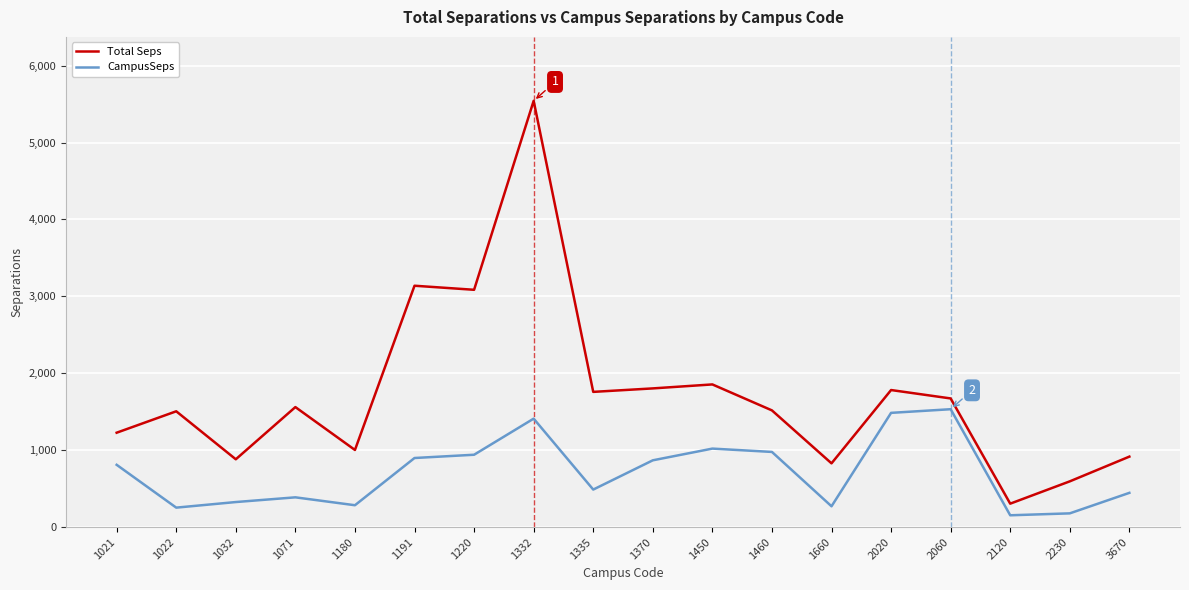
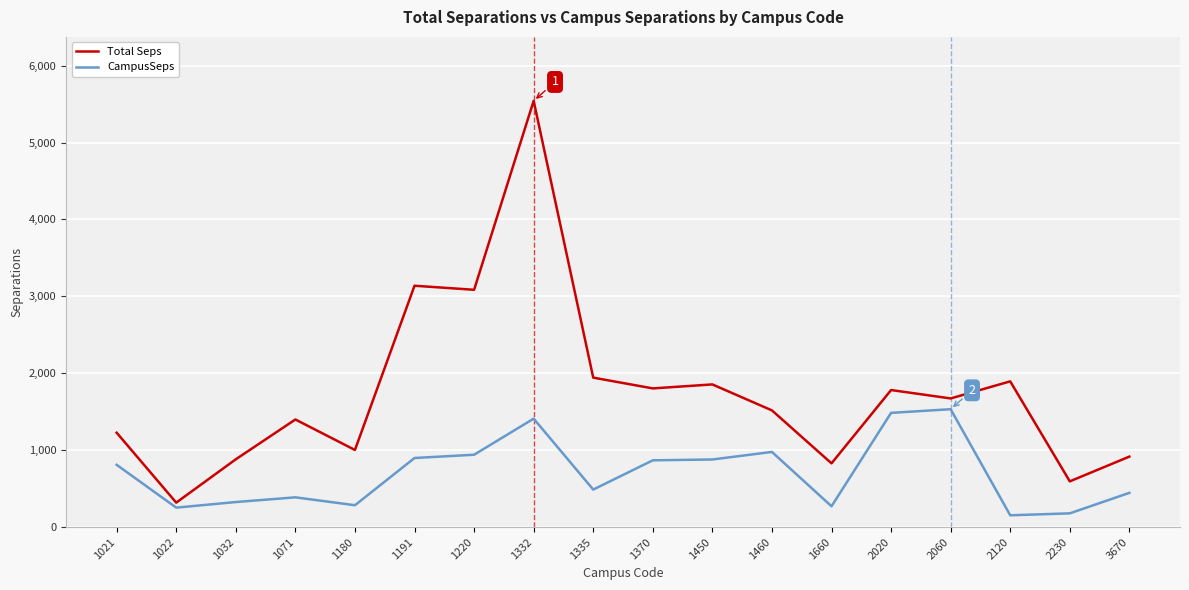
  {
    "Total Seps": {
      "1021": "1,200",
-     "1022": "1,500",
+     "1022": "300",
      "1032": "900",
-     "1071": "1,600",
+     "1071": "1,400",
      "1180": "1,000",
      "1191": "3,100",
      "1220": "3,100",
-     "1335": "1,800",
+     "1335": "1,900",
      "1370": "1,800",
      "1450": "1,900",
      "1460": "1,500",
      "1660": "800",
      "2020": "1,800",
-     "2120": "300",
+     "2120": "1,900",
      "2230": "600",
      "3670": "900"
    },
    "CampusSeps": {
      "1021": "800",
      "1022": "300",
      "1032": "300",
      "1071": "400",
      "1180": "300",
      "1191": "900",
      "1220": "900",
      "1332": "1,400",
      "1335": "500",
      "1370": "900",
-     "1450": "1,000",
+     "1450": "900",
      "1460": "1,000",
      "1660": "300",
      "2020": "1,500",
      "2060": "1,500",
      "2120": "200",
      "2230": "200",
      "3670": "400"
    }
  }
